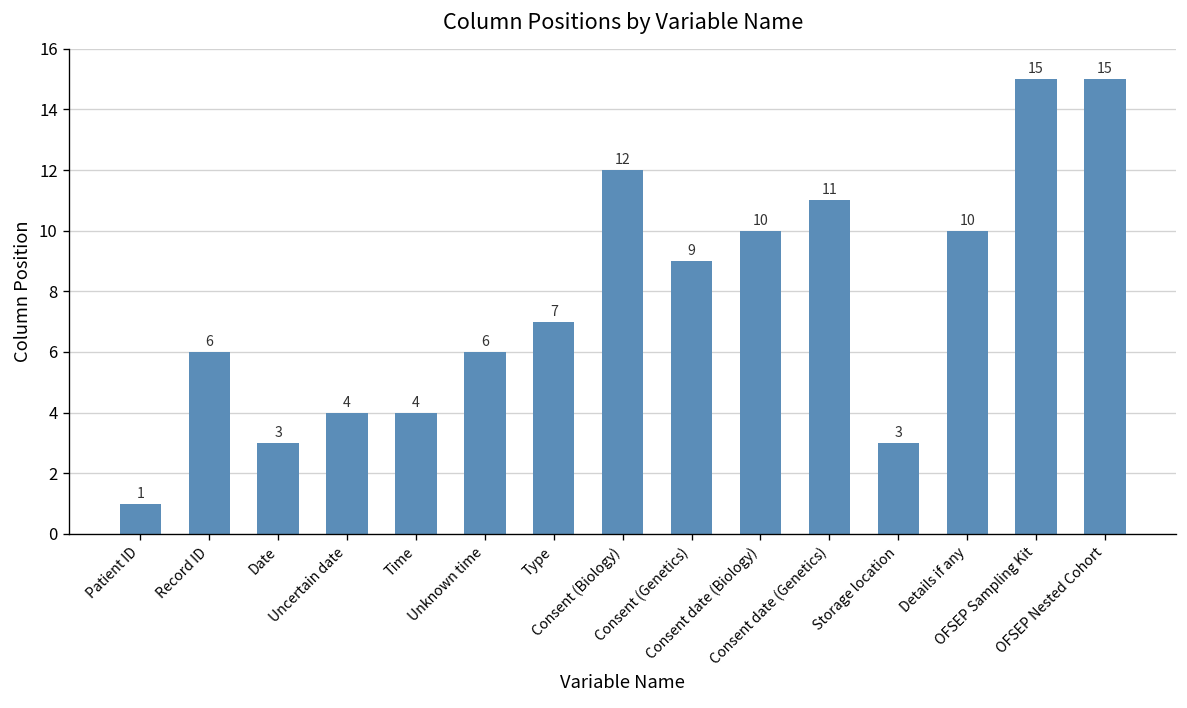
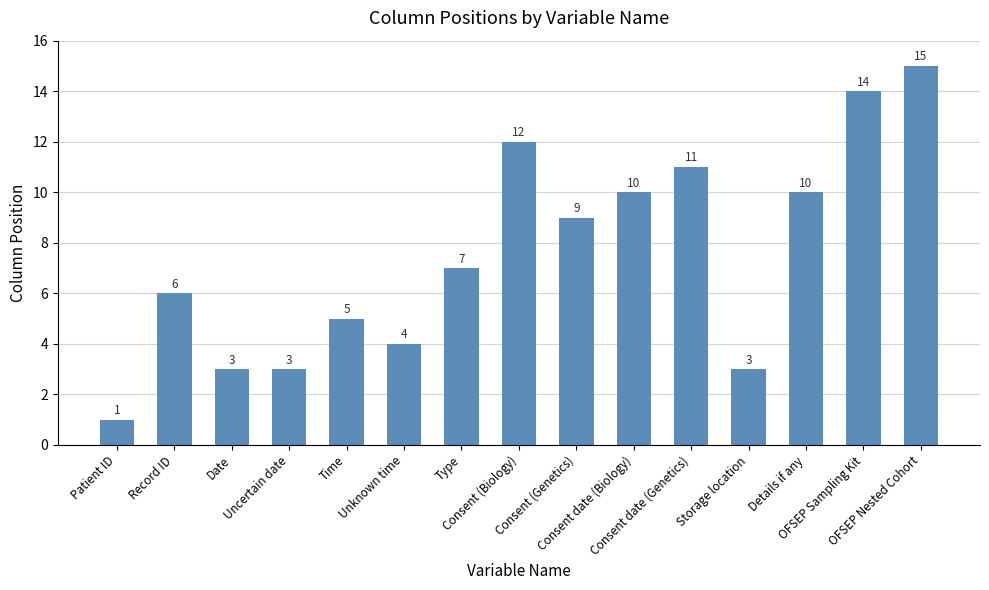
  {
    "Patient ID": 1,
    "Record ID": 6,
    "Date": 3,
-   "Uncertain date": 4,
-   "Time": 4,
-   "Unknown time": 6,
+   "Uncertain date": 3,
+   "Time": 5,
+   "Unknown time": 4,
    "Type": 7,
    "Consent (Biology)": 12,
    "Consent (Genetics)": 9,
    "Consent date (Biology)": 10,
    "Consent date (Genetics)": 11,
    "Storage location": 3,
    "Details if any": 10,
-   "OFSEP Sampling Kit": 15,
+   "OFSEP Sampling Kit": 14,
    "OFSEP Nested Cohort": 15
  }
